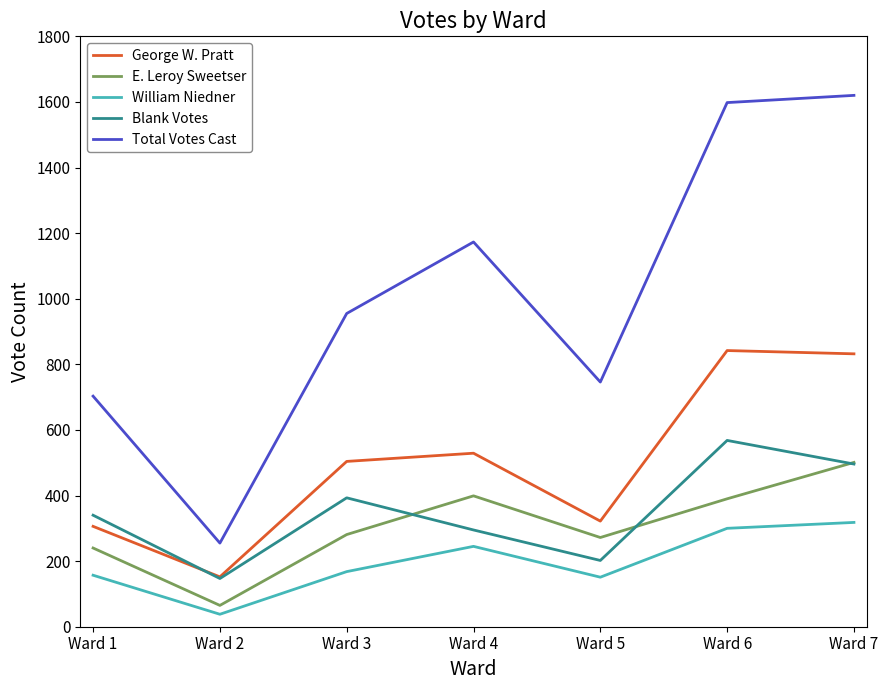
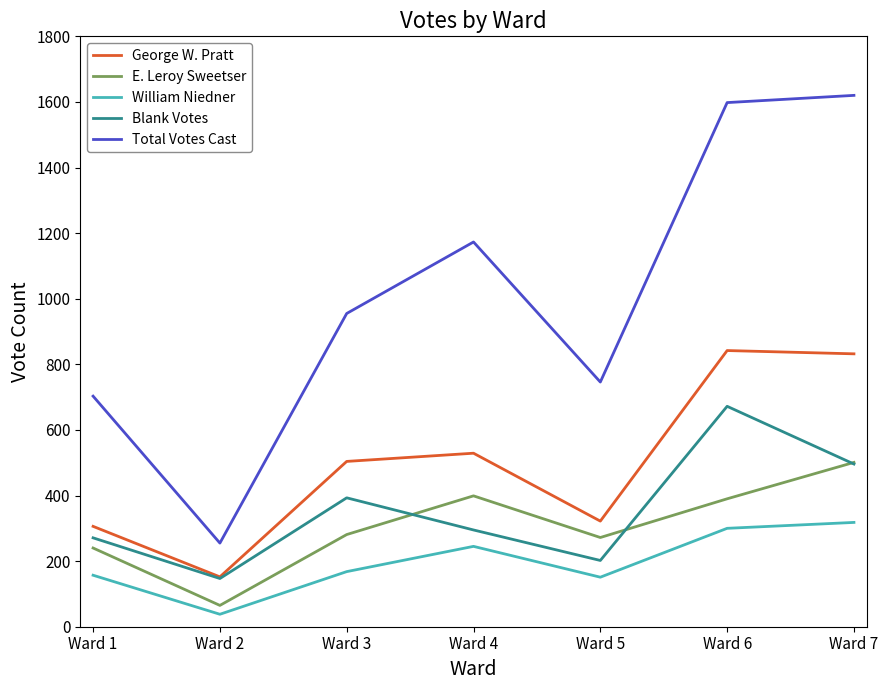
  {
    "George W. Pratt": {
      "Ward 1": 310,
      "Ward 3": 500,
      "Ward 4": 530,
      "Ward 5": 320,
      "Ward 6": 840,
      "Ward 7": 830
    },
    "E. Leroy Sweetser": {
      "Ward 1": 240,
      "Ward 2": 70,
      "Ward 3": 280,
      "Ward 4": 400,
      "Ward 5": 270,
      "Ward 6": 390
    },
    "William Niedner": {
      "Ward 1": 160,
      "Ward 2": 40,
      "Ward 3": 170,
      "Ward 4": 250,
      "Ward 5": 150,
      "Ward 6": 300,
      "Ward 7": 320
    },
    "Blank Votes": {
-     "Ward 1": 340,
+     "Ward 1": 270,
      "Ward 3": 390,
      "Ward 4": 300,
      "Ward 5": 200,
-     "Ward 6": 570
+     "Ward 6": 670
    },
    "Total Votes Cast": {
      "Ward 1": 700,
      "Ward 2": 260,
      "Ward 3": 960,
      "Ward 4": 1170,
      "Ward 5": 750,
      "Ward 6": 1600,
      "Ward 7": 1620
    }
  }
